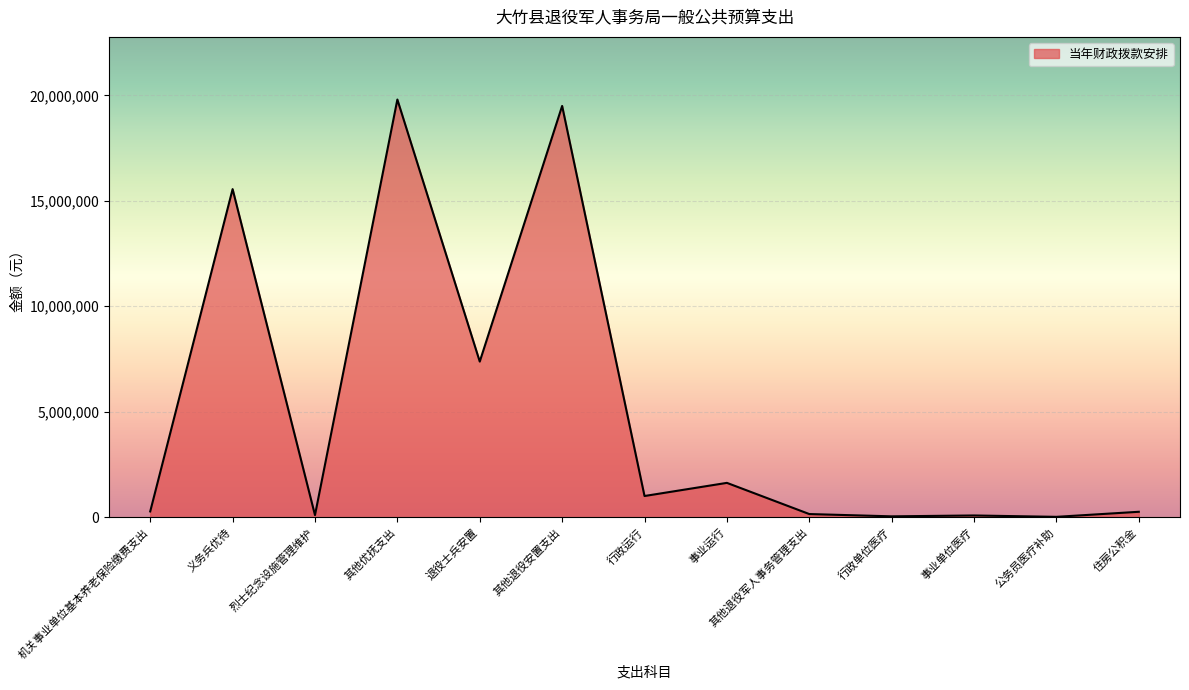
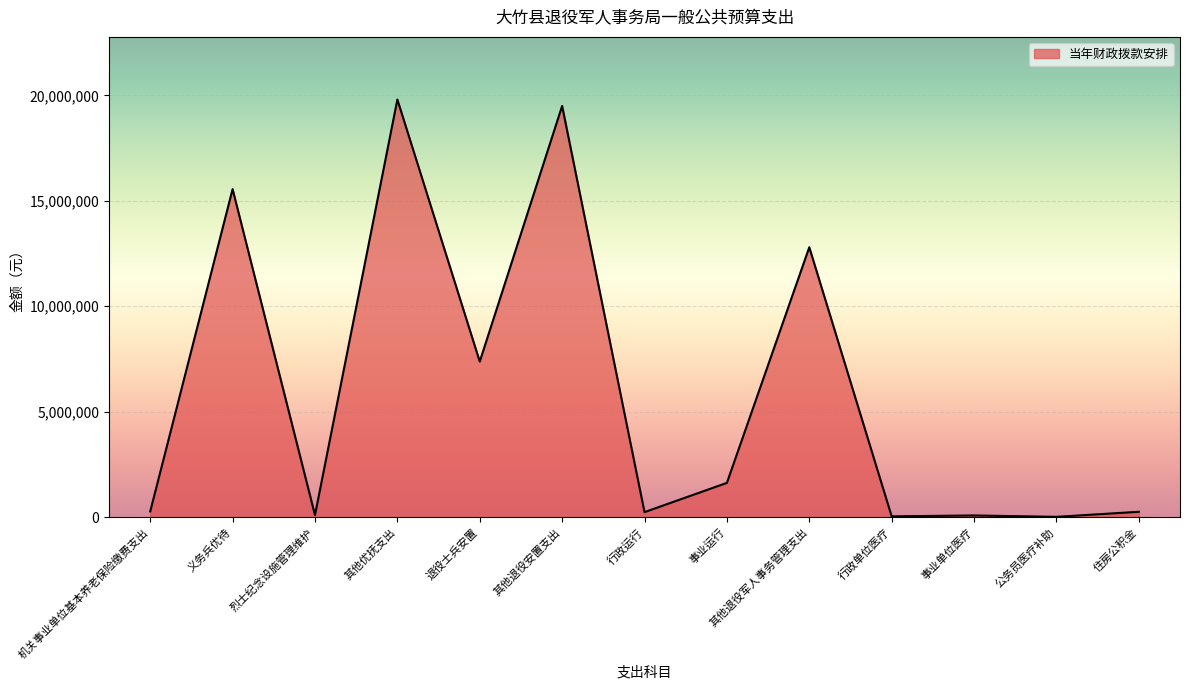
  {
    "机关事业单位基本养老保险缴费支出": "300,000",
    "义务兵优待": "15,600,000",
    "烈士纪念设施管理维护": "100,000",
    "其他优抚支出": "19,800,000",
    "退役士兵安置": "7,400,000",
    "其他退役安置支出": "19,500,000",
-   "行政运行": "1,000,000",
+   "行政运行": "200,000",
    "事业运行": "1,600,000",
-   "其他退役军人事务管理支出": "200,000",
+   "其他退役军人事务管理支出": "12,800,000",
    "行政单位医疗": "0",
    "事业单位医疗": "100,000",
    "公务员医疗补助": "0",
    "住房公积金": "300,000"
  }
